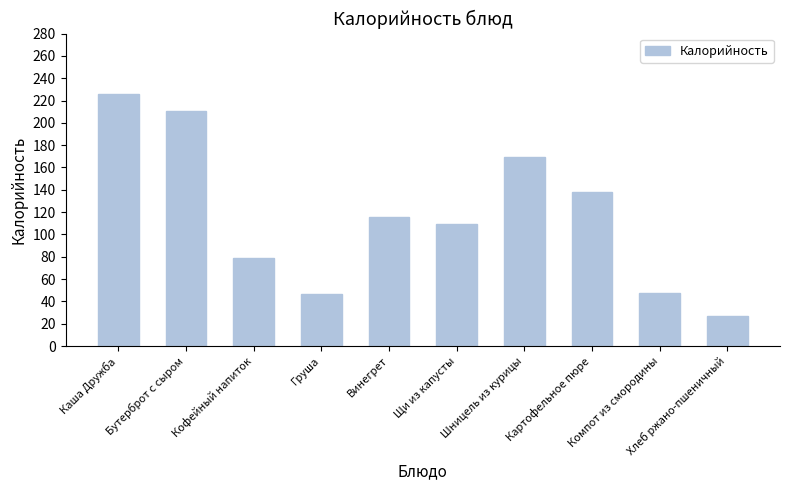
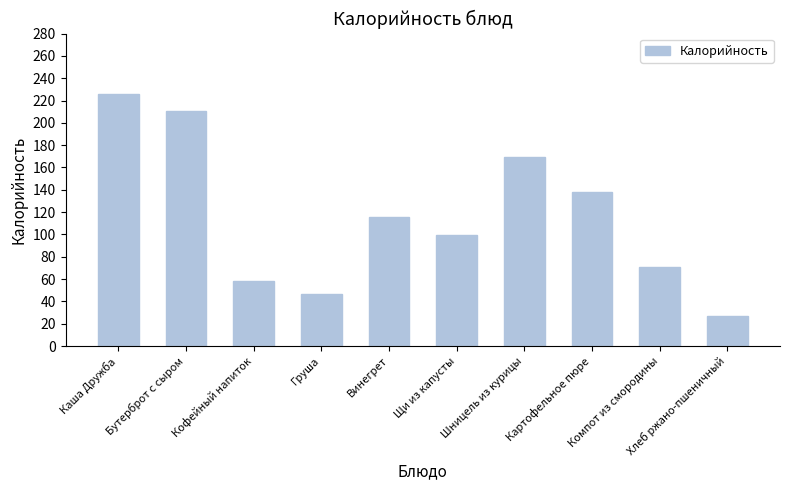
  {
    "Каша Дружба": 226,
    "Бутерброт с сыром": 211,
-   "Кофейный напиток": 79,
+   "Кофейный напиток": 58,
    "Груша": 47,
    "Винегрет": 115,
-   "Щи из капусты": 109,
+   "Щи из капусты": 99,
    "Шницель из курицы": 170,
    "Картофельное пюре": 138,
-   "Компот из смородины": 48,
+   "Компот из смородины": 71,
    "Хлеб ржано-пшеничный": 27
  }
